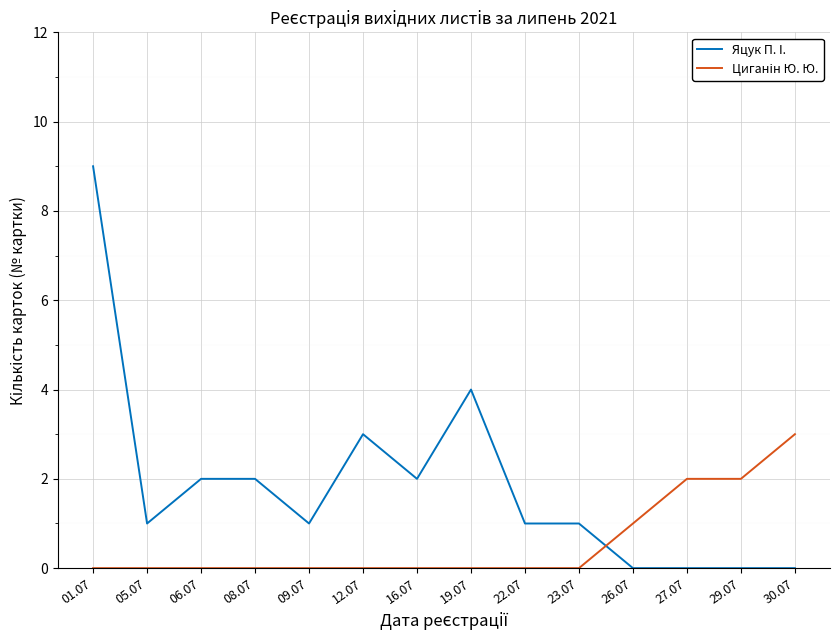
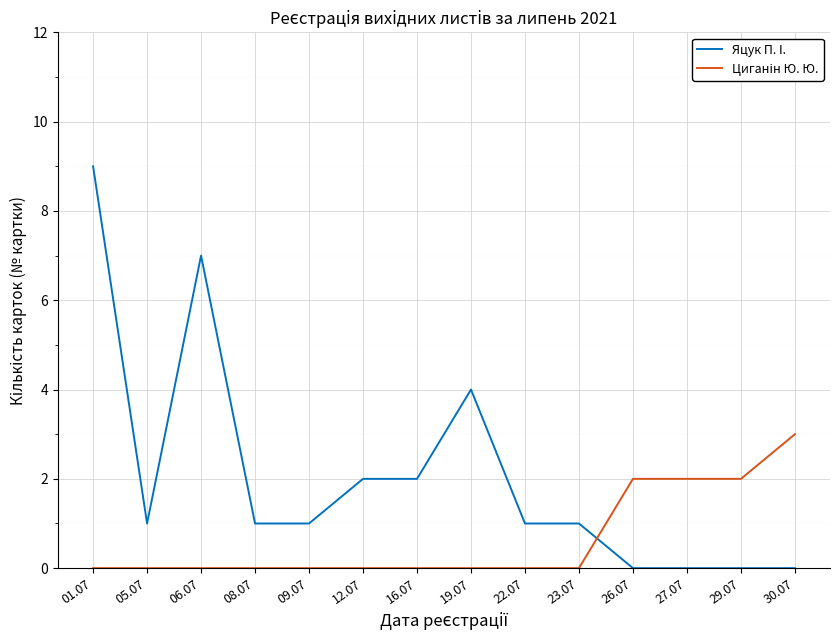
  {
    "Яцук П. І.": {
      "01.07": 9,
      "05.07": 1,
-     "06.07": 2,
-     "08.07": 2,
+     "06.07": 7,
+     "08.07": 1,
      "09.07": 1,
-     "12.07": 3,
+     "12.07": 2,
      "16.07": 2,
      "19.07": 4,
      "22.07": 1,
      "23.07": 1,
      "26.07": 0,
      "27.07": 0,
      "29.07": 0,
      "30.07": 0
    },
    "Циганін Ю. Ю.": {
      "01.07": 0,
      "05.07": 0,
      "06.07": 0,
      "08.07": 0,
      "09.07": 0,
      "12.07": 0,
      "16.07": 0,
      "19.07": 0,
      "22.07": 0,
      "23.07": 0,
-     "26.07": 1,
+     "26.07": 2,
      "27.07": 2,
      "29.07": 2,
      "30.07": 3
    }
  }
